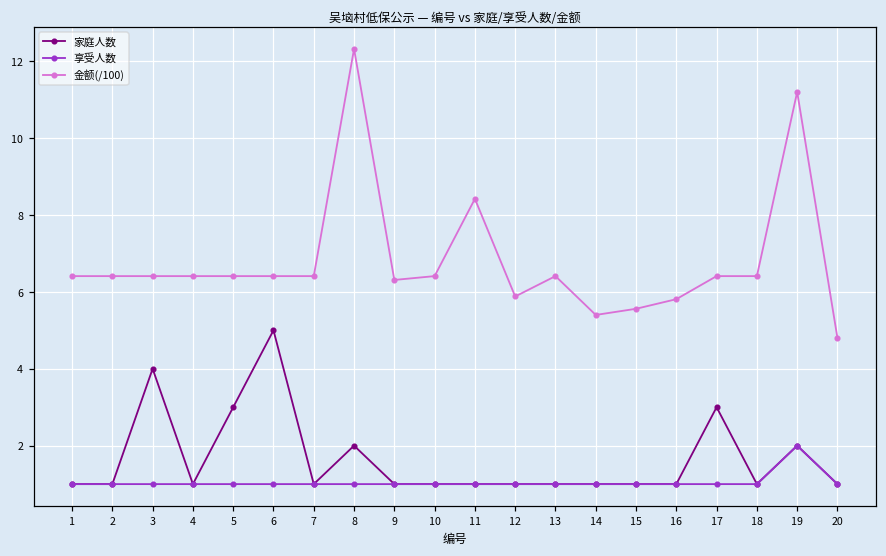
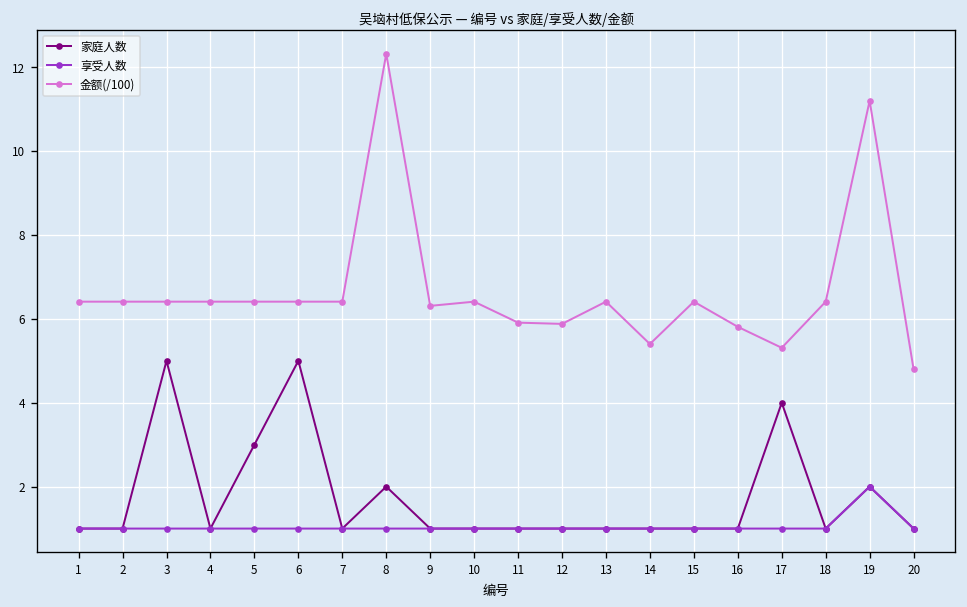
  {
    "家庭人数": {
-     "3": 4,
+     "3": 5,
      "5": 3,
      "6": 5,
      "8": 2,
-     "17": 3
+     "17": 4
    },
    "享受人数": {
      "3": 1.0,
      "5": 1.0,
      "6": 1.0,
      "8": 1.0,
      "17": 1.0
    },
    "金额(/100)": {
      "1": 6.4,
      "2": 6.4,
      "3": 6.4,
      "4": 6.4,
      "5": 6.4,
      "6": 6.4,
      "7": 6.4,
      "8": 12.3,
      "9": 6.3,
      "10": 6.4,
-     "11": 8.4,
+     "11": 5.9,
      "12": 5.9,
      "13": 6.4,
      "14": 5.4,
-     "15": 5.6,
+     "15": 6.4,
      "16": 5.8,
-     "17": 6.4,
+     "17": 5.3,
      "18": 6.4,
      "19": 11.2,
      "20": 4.8
    }
  }
